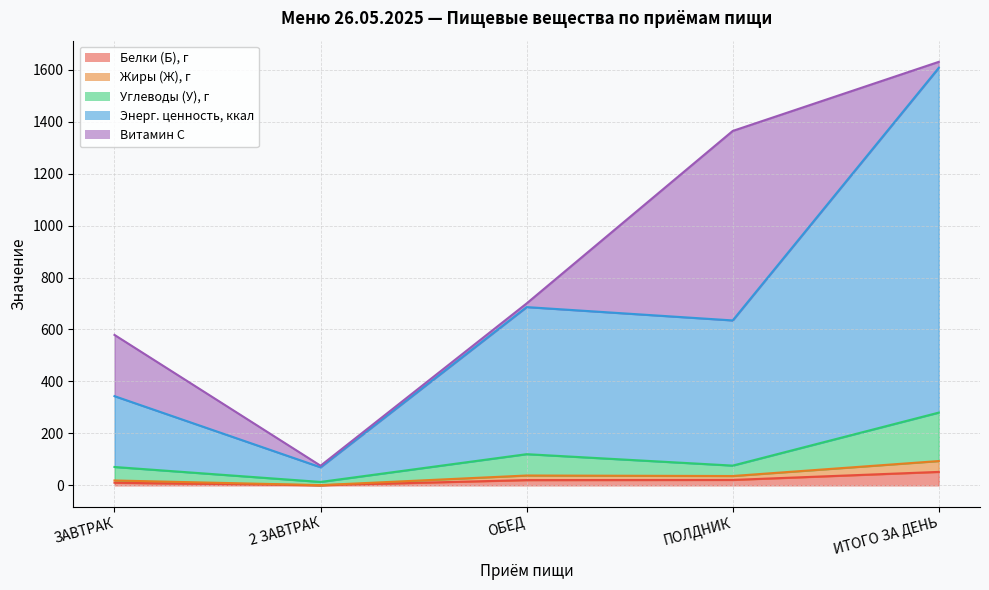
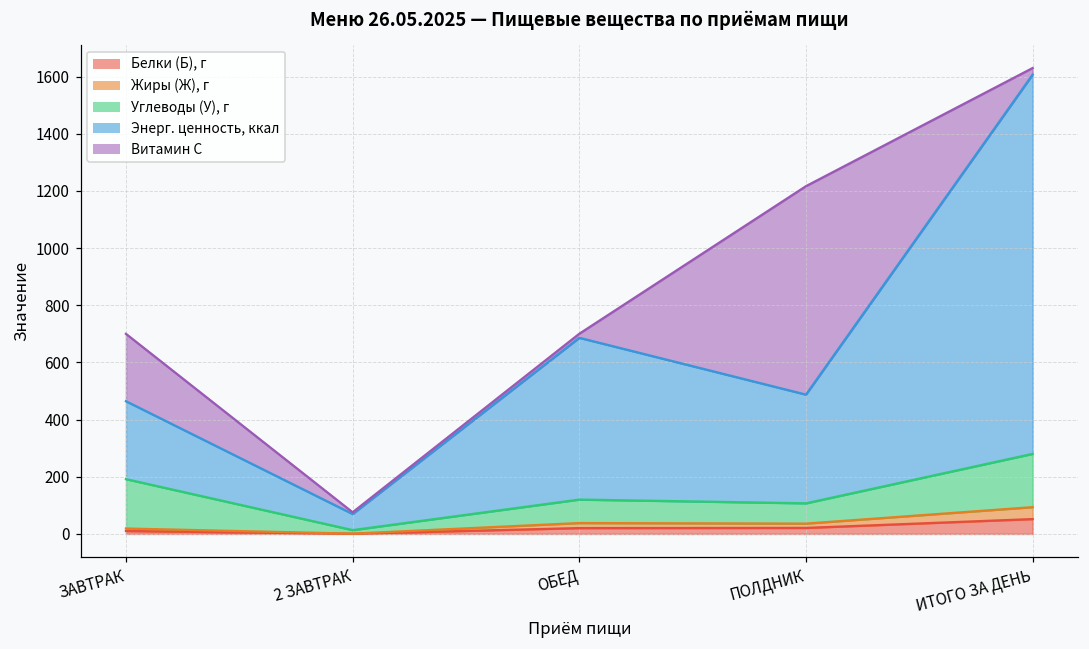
  {
    "Углеводы (У), г": {
-     "ЗАВТРАК": 50,
+     "ЗАВТРАК": 170,
      "2 ЗАВТРАК": 10,
      "ОБЕД": 80,
-     "ПОЛДНИК": 40,
+     "ПОЛДНИК": 70,
      "ИТОГО ЗА ДЕНЬ": 190
    },
    "Энерг. ценность, ккал": {
      "ЗАВТРАК": 270,
      "ОБЕД": 570,
-     "ПОЛДНИК": 560,
+     "ПОЛДНИК": 380,
      "ИТОГО ЗА ДЕНЬ": 1330
    },
    "Витамин С": {
      "ЗАВТРАК": 240,
      "ОБЕД": 10,
      "ПОЛДНИК": 730,
      "ИТОГО ЗА ДЕНЬ": 20
    }
  }
